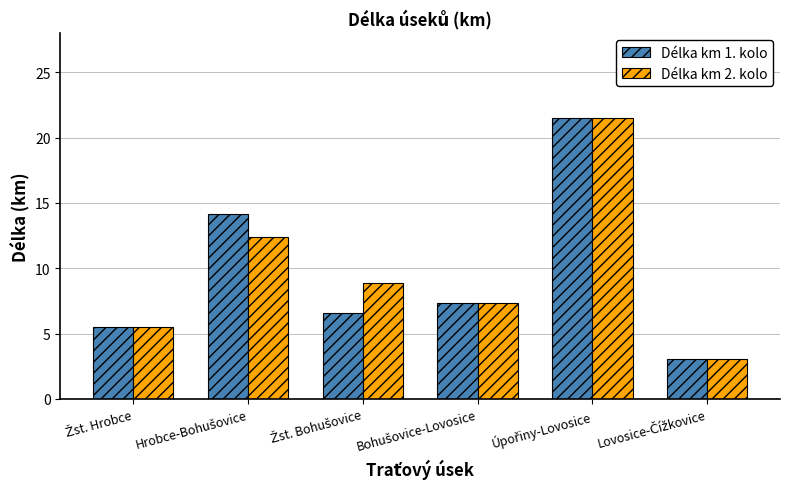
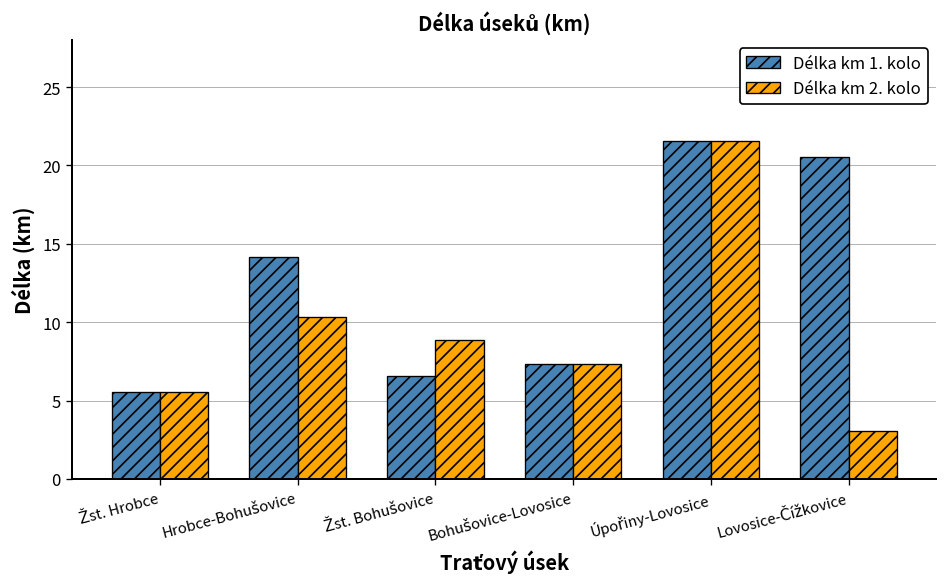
  {
    "Délka km 1. kolo": {
      "Žst. Hrobce": 5.5,
      "Hrobce-Bohušovice": 14.1,
      "Žst. Bohušovice": 6.6,
      "Bohušovice-Lovosice": 7.4,
      "Úpořiny-Lovosice": 21.5,
-     "Lovosice-Čížkovice": 3.1
+     "Lovosice-Čížkovice": 20.6
    },
    "Délka km 2. kolo": {
      "Žst. Hrobce": 5.5,
-     "Hrobce-Bohušovice": 12.4,
+     "Hrobce-Bohušovice": 10.3,
      "Žst. Bohušovice": 8.9,
      "Bohušovice-Lovosice": 7.4,
      "Úpořiny-Lovosice": 21.5,
      "Lovosice-Čížkovice": 3.1
    }
  }
